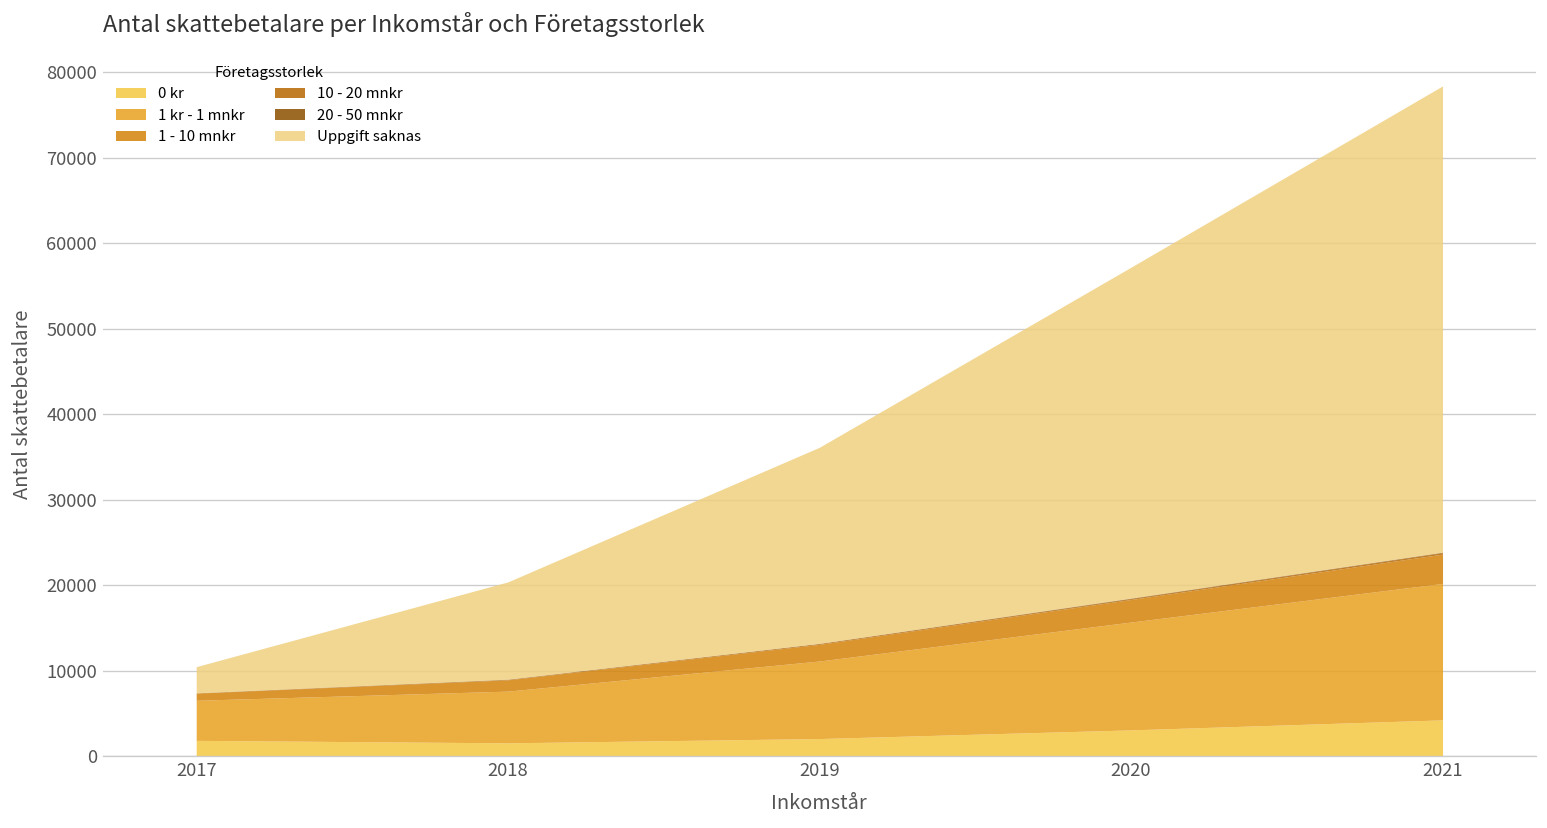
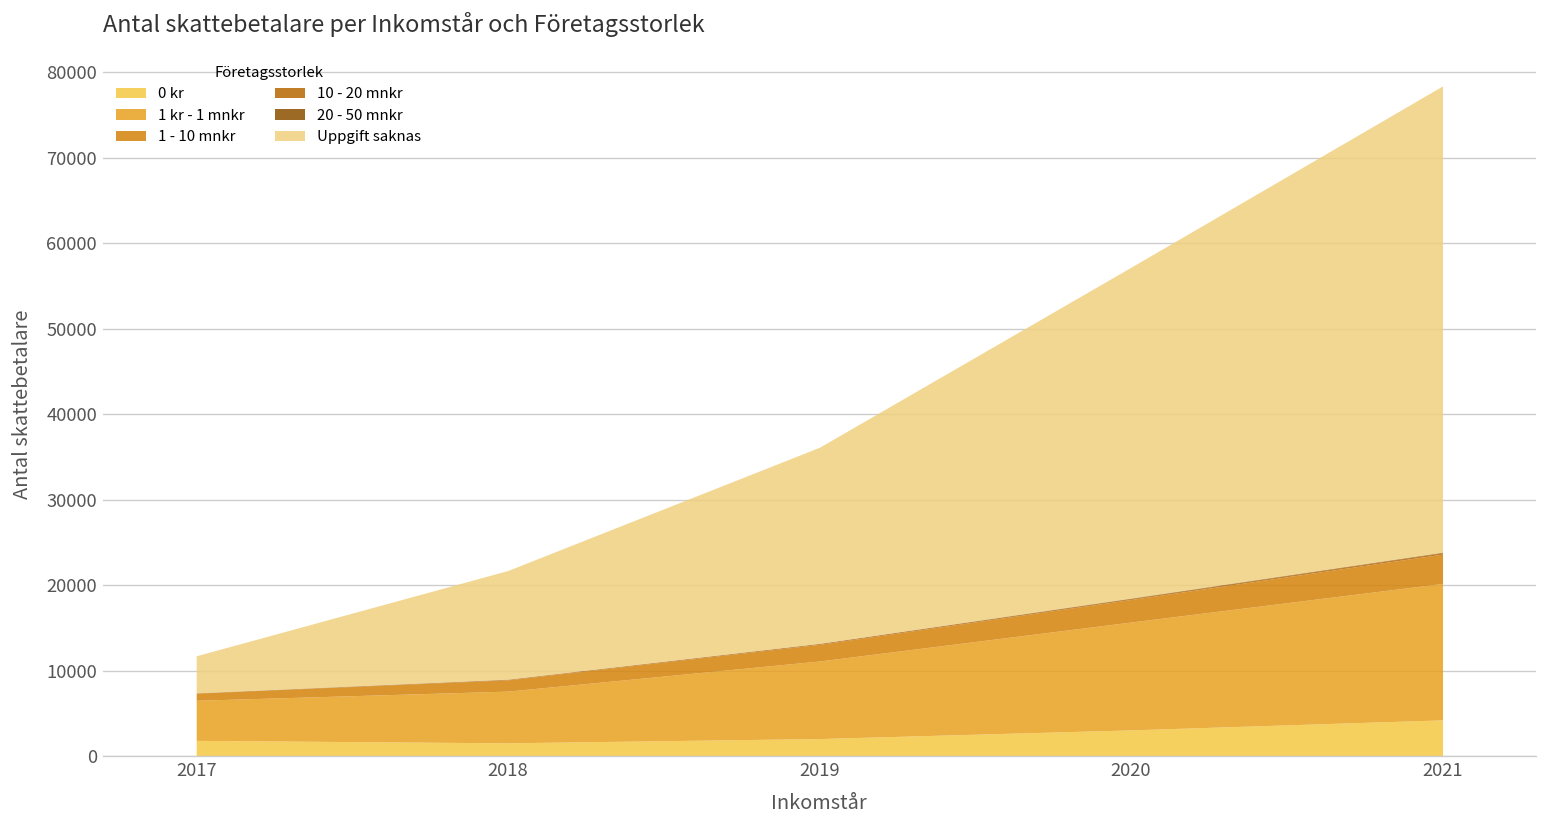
  {
    "Uppgift saknas": {
-     "2017": 3000,
-     "2018": 11000,
+     "2017": 4000,
+     "2018": 13000,
      "2019": 23000,
      "2020": 39000,
      "2021": 55000
    }
  }
